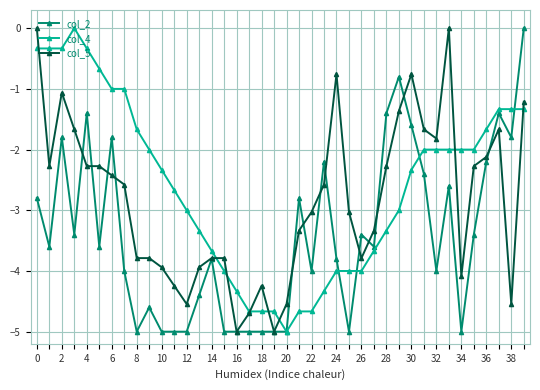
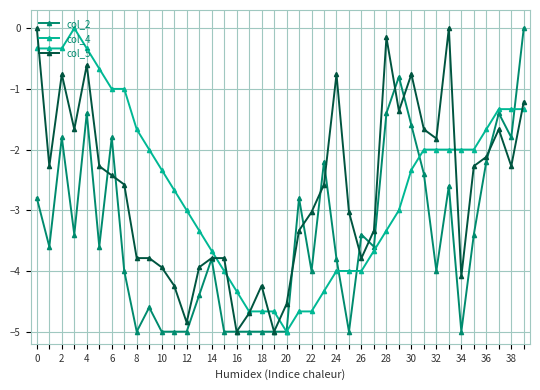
  {
    "col_5": {
      "0": 0.0,
-     "2": -1.1,
-     "4": -2.3,
+     "2": -0.8,
+     "4": -0.6,
      "6": -2.4,
      "8": -3.8,
      "10": -3.9,
-     "12": -4.5,
+     "12": -4.8,
      "18": -4.2,
      "20": -4.5,
      "22": -3.0,
      "24": -0.8,
      "26": -3.8,
-     "28": -2.3,
+     "28": -0.2,
      "30": -0.8,
      "32": -1.8,
      "34": -4.1,
      "36": -2.1,
-     "38": -4.5
+     "38": -2.3
    }
  }
